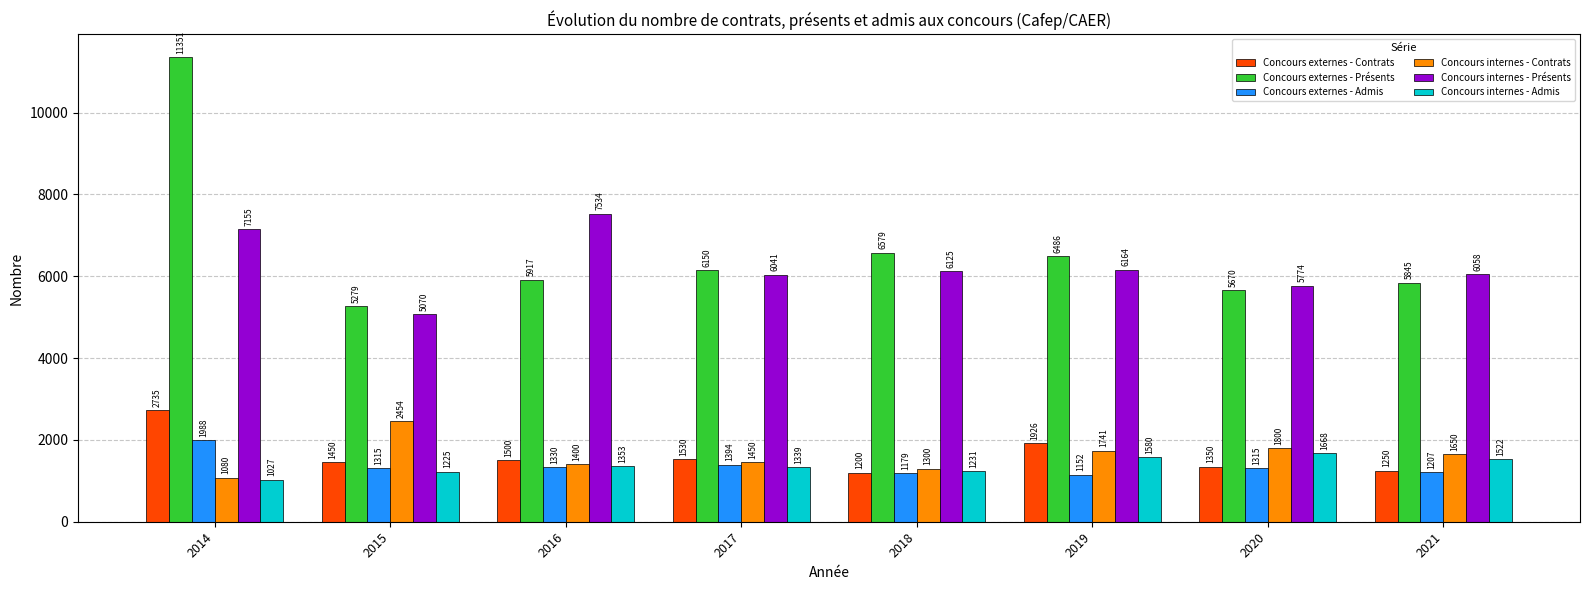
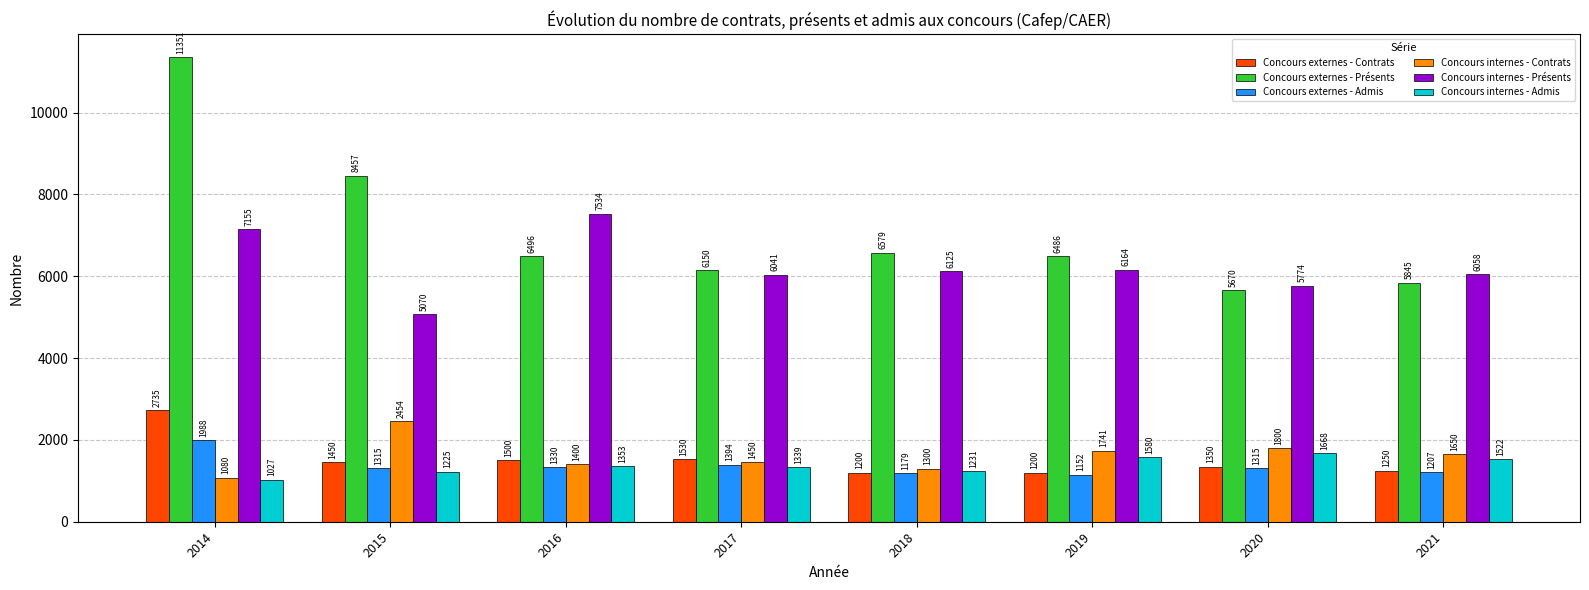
  {
    "Concours externes - Contrats": {
      "2014": 2735,
      "2015": 1450,
      "2016": 1500,
      "2017": 1530,
      "2018": 1200,
-     "2019": 1926,
+     "2019": 1200,
      "2020": 1350,
      "2021": 1250
    },
    "Concours externes - Présents": {
      "2014": 11351,
-     "2015": 5279,
-     "2016": 5917,
+     "2015": 8457,
+     "2016": 6496,
      "2017": 6150,
      "2018": 6579,
      "2019": 6486,
      "2020": 5670,
      "2021": 5845
    },
    "Concours externes - Admis": {
      "2014": 1988,
      "2015": 1315,
      "2016": 1330,
      "2017": 1394,
      "2018": 1179,
      "2019": 1152,
      "2020": 1315,
      "2021": 1207
    },
    "Concours internes - Contrats": {
      "2014": 1080,
      "2015": 2454,
      "2016": 1400,
      "2017": 1450,
      "2018": 1300,
      "2019": 1741,
      "2020": 1800,
      "2021": 1650
    },
    "Concours internes - Présents": {
      "2014": 7155,
      "2015": 5070,
      "2016": 7534,
      "2017": 6041,
      "2018": 6125,
      "2019": 6164,
      "2020": 5774,
      "2021": 6058
    },
    "Concours internes - Admis": {
      "2014": 1027,
      "2015": 1225,
      "2016": 1353,
      "2017": 1339,
      "2018": 1231,
      "2019": 1580,
      "2020": 1668,
      "2021": 1522
    }
  }
